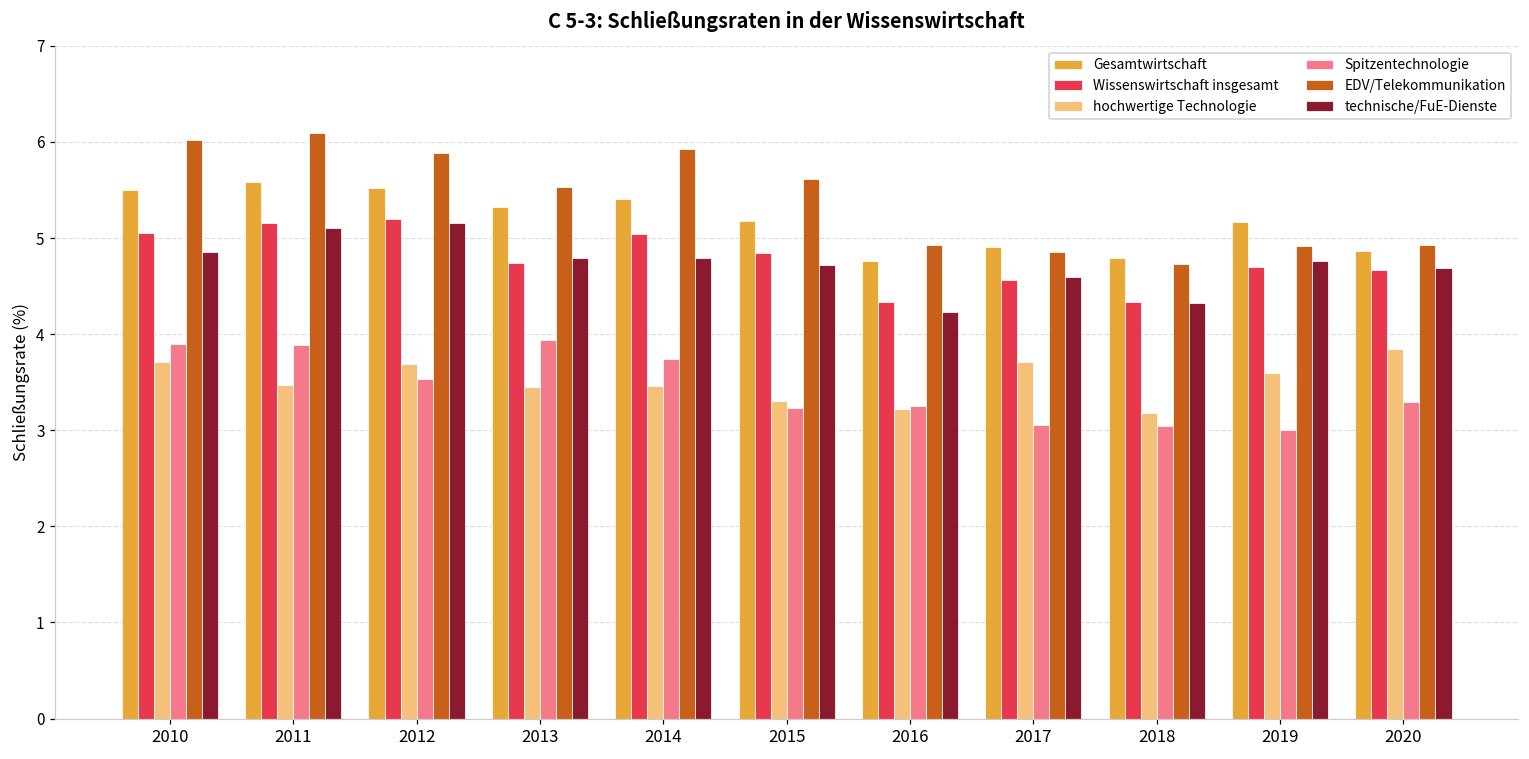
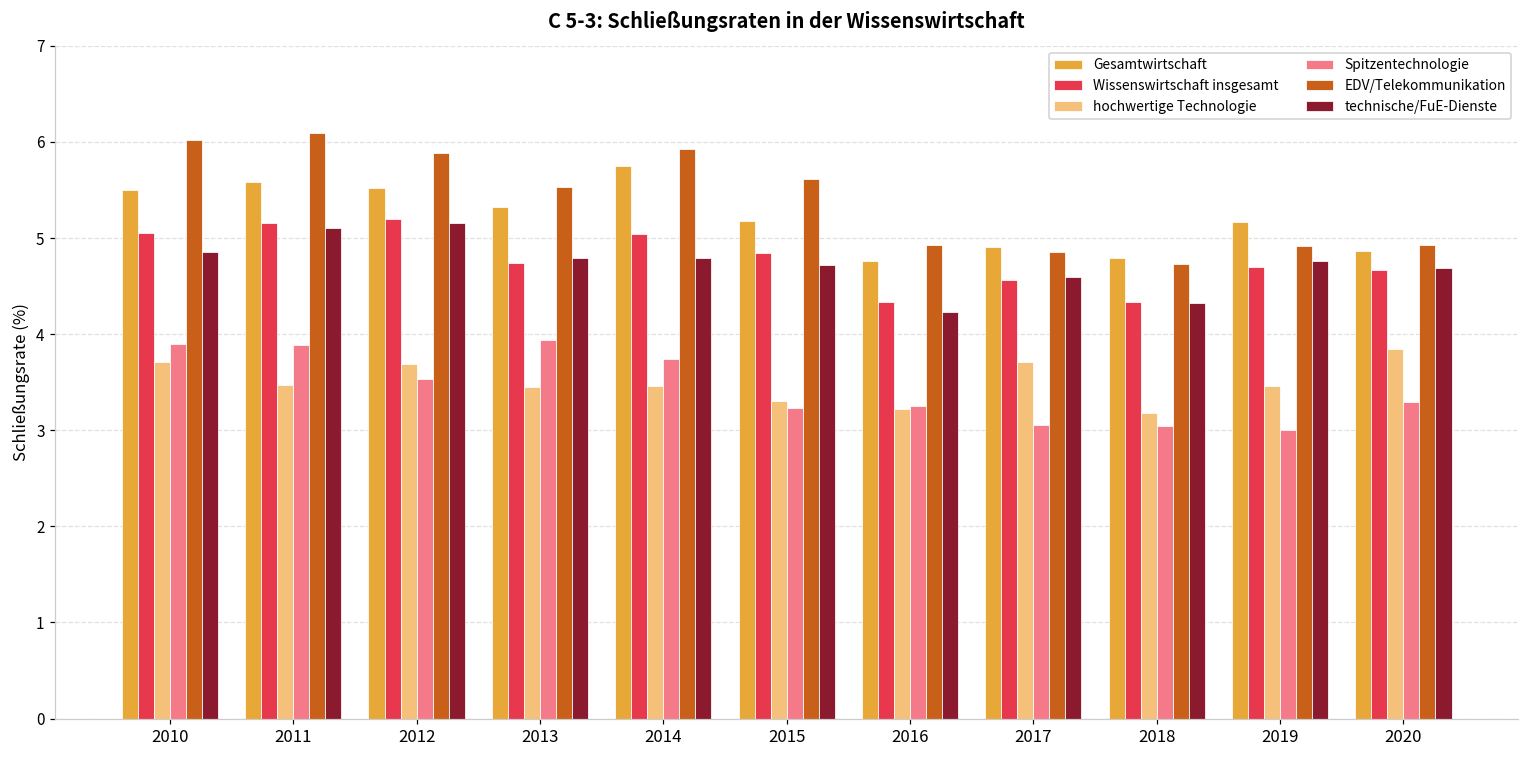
  {
    "Gesamtwirtschaft": {
      "2010": 5.5,
      "2011": 5.6,
      "2012": 5.5,
      "2013": 5.3,
-     "2014": 5.4,
+     "2014": 5.8,
      "2015": 5.2,
      "2016": 4.8,
      "2017": 4.9,
      "2018": 4.8,
      "2019": 5.2,
      "2020": 4.9
    },
    "Wissenswirtschaft insgesamt": {
      "2010": 5.0,
      "2011": 5.2,
      "2012": 5.2,
      "2013": 4.7,
      "2014": 5.0,
      "2015": 4.8,
      "2016": 4.3,
      "2017": 4.6,
      "2018": 4.3,
      "2019": 4.7,
      "2020": 4.7
    },
    "hochwertige Technologie": {
      "2010": 3.7,
      "2011": 3.5,
      "2012": 3.7,
      "2013": 3.4,
      "2014": 3.5,
      "2015": 3.3,
      "2016": 3.2,
      "2017": 3.7,
      "2018": 3.2,
-     "2019": 3.6,
+     "2019": 3.5,
      "2020": 3.8
    },
    "Spitzentechnologie": {
      "2010": 3.9,
      "2011": 3.9,
      "2012": 3.5,
      "2013": 3.9,
      "2014": 3.7,
      "2015": 3.2,
      "2016": 3.3,
      "2017": 3.1,
      "2018": 3.0,
      "2019": 3.0,
      "2020": 3.3
    },
    "EDV/Telekommunikation": {
      "2010": 6.0,
      "2011": 6.1,
      "2012": 5.9,
      "2013": 5.5,
      "2014": 5.9,
      "2015": 5.6,
      "2016": 4.9,
      "2017": 4.9,
      "2018": 4.7,
      "2019": 4.9,
      "2020": 4.9
    },
    "technische/FuE-Dienste": {
      "2010": 4.9,
      "2011": 5.1,
      "2012": 5.2,
      "2013": 4.8,
      "2014": 4.8,
      "2015": 4.7,
      "2016": 4.2,
      "2017": 4.6,
      "2018": 4.3,
      "2019": 4.8,
      "2020": 4.7
    }
  }
